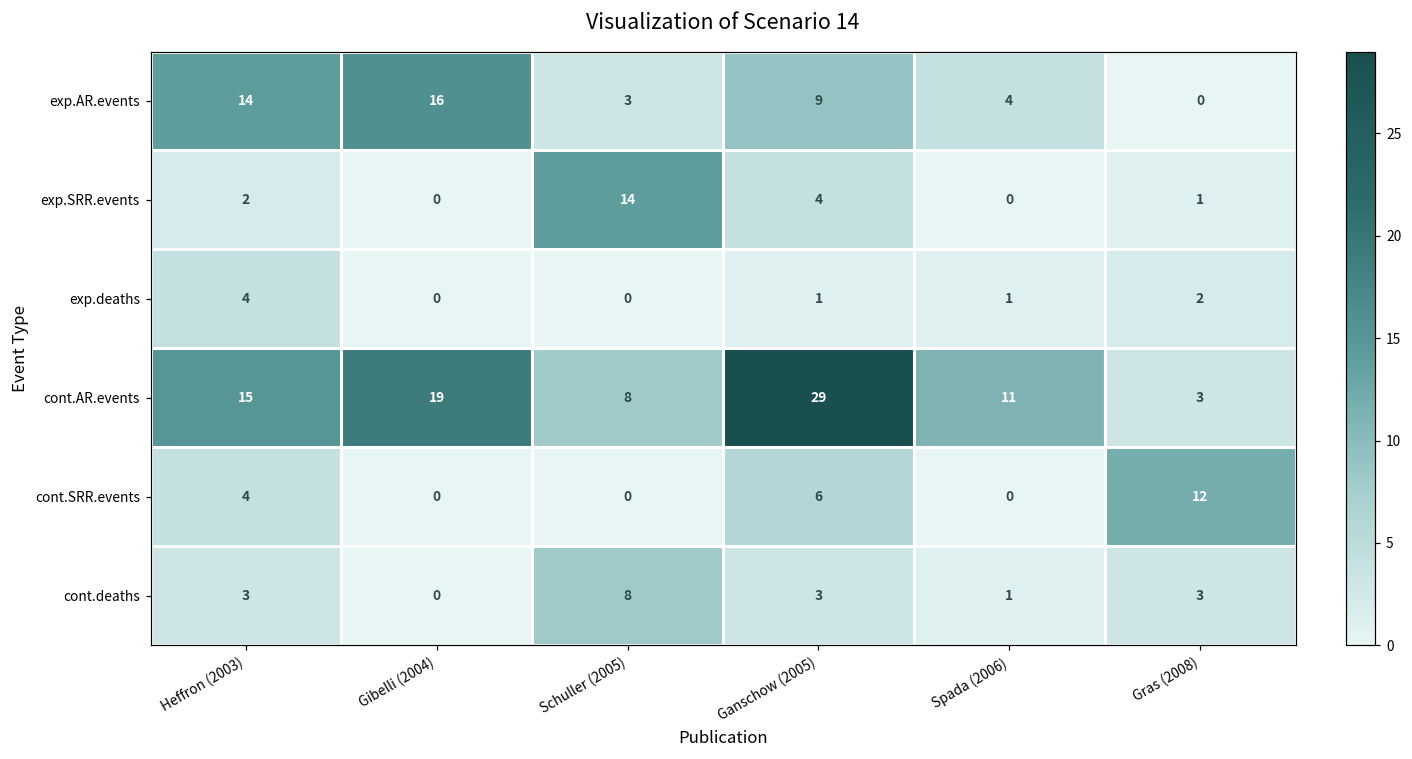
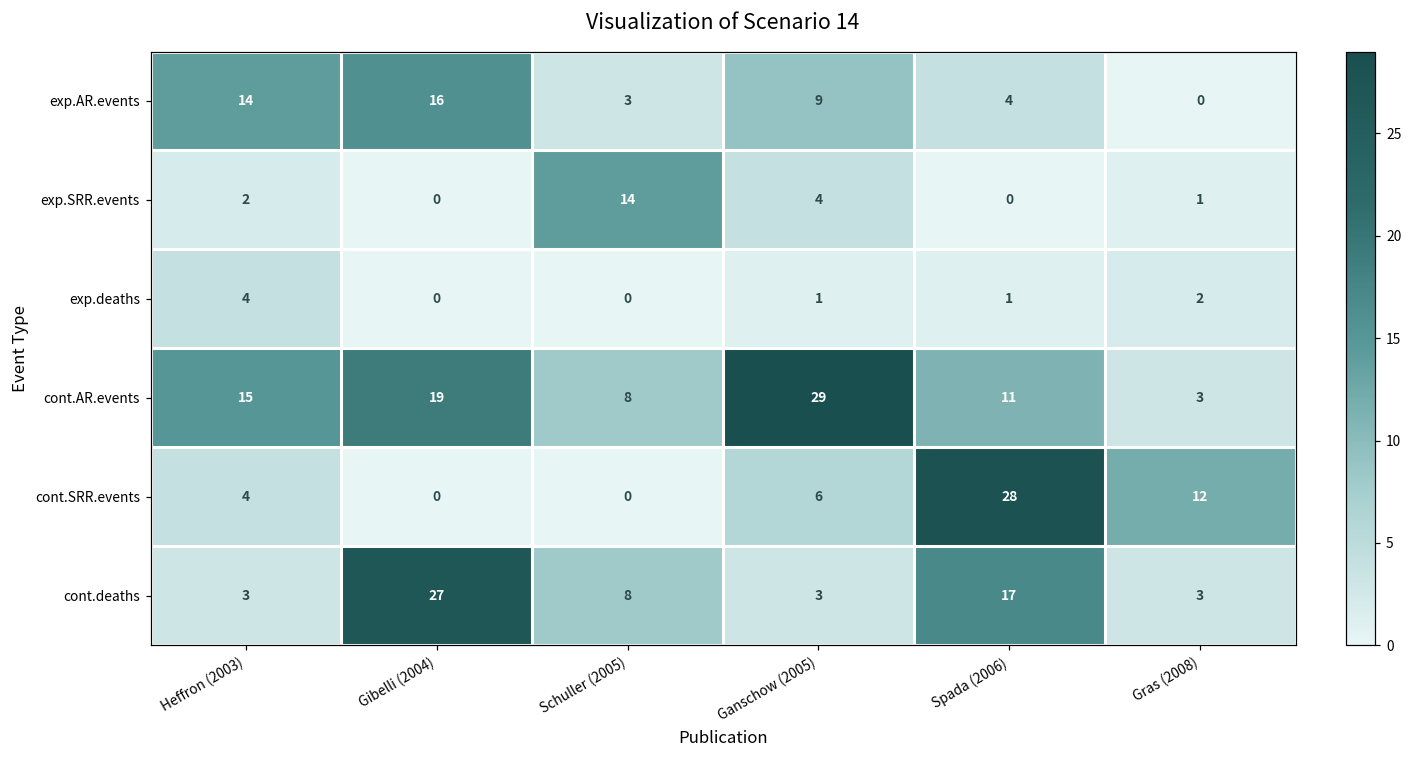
  {
    "exp.AR.events": {
      "Heffron (2003)": 14,
      "Gibelli (2004)": 16,
      "Schuller (2005)": 3,
      "Ganschow (2005)": 9,
      "Spada (2006)": 4,
      "Gras (2008)": 0
    },
    "exp.SRR.events": {
      "Heffron (2003)": 2,
      "Gibelli (2004)": 0,
      "Schuller (2005)": 14,
      "Ganschow (2005)": 4,
      "Spada (2006)": 0,
      "Gras (2008)": 1
    },
    "exp.deaths": {
      "Heffron (2003)": 4,
      "Gibelli (2004)": 0,
      "Schuller (2005)": 0,
      "Ganschow (2005)": 1,
      "Spada (2006)": 1,
      "Gras (2008)": 2
    },
    "cont.AR.events": {
      "Heffron (2003)": 15,
      "Gibelli (2004)": 19,
      "Schuller (2005)": 8,
      "Ganschow (2005)": 29,
      "Spada (2006)": 11,
      "Gras (2008)": 3
    },
    "cont.SRR.events": {
      "Heffron (2003)": 4,
      "Gibelli (2004)": 0,
      "Schuller (2005)": 0,
      "Ganschow (2005)": 6,
-     "Spada (2006)": 0,
+     "Spada (2006)": 28,
      "Gras (2008)": 12
    },
    "cont.deaths": {
      "Heffron (2003)": 3,
-     "Gibelli (2004)": 0,
+     "Gibelli (2004)": 27,
      "Schuller (2005)": 8,
      "Ganschow (2005)": 3,
-     "Spada (2006)": 1,
+     "Spada (2006)": 17,
      "Gras (2008)": 3
    }
  }
